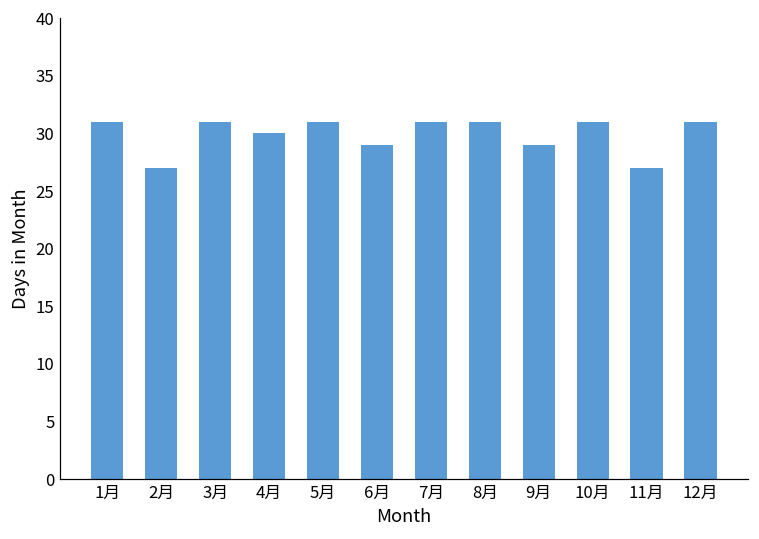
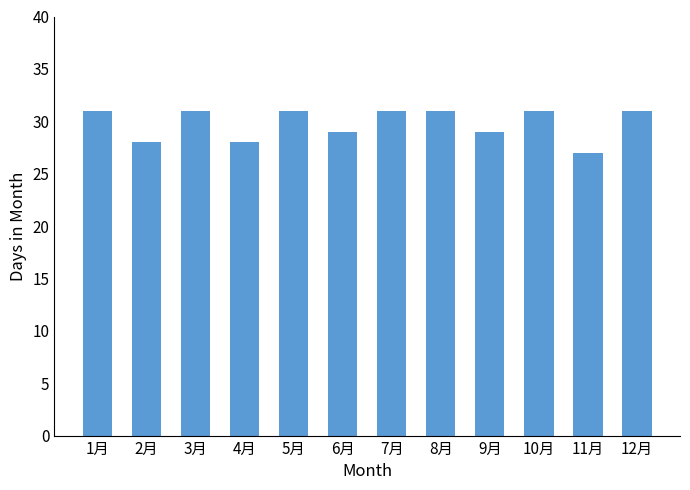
  {
    "1月": 31,
-   "2月": 27,
+   "2月": 28,
    "3月": 31,
-   "4月": 30,
+   "4月": 28,
    "5月": 31,
    "6月": 29,
    "7月": 31,
    "8月": 31,
    "9月": 29,
    "10月": 31,
    "11月": 27,
    "12月": 31
  }
